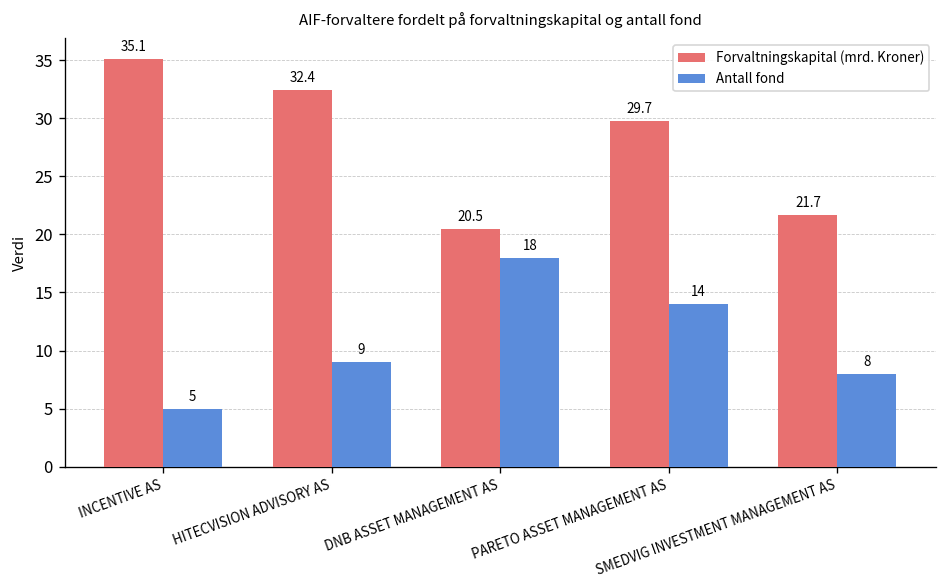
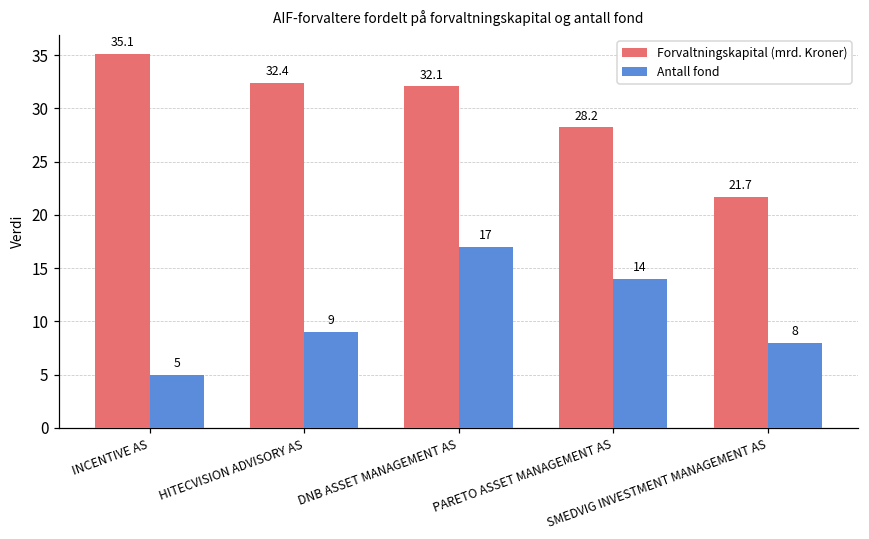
  {
    "Forvaltningskapital (mrd. Kroner)": {
      "INCENTIVE AS": 35.1,
      "HITECVISION ADVISORY AS": 32.4,
-     "DNB ASSET MANAGEMENT AS": 20.5,
-     "PARETO ASSET MANAGEMENT AS": 29.7,
+     "DNB ASSET MANAGEMENT AS": 32.1,
+     "PARETO ASSET MANAGEMENT AS": 28.2,
      "SMEDVIG INVESTMENT MANAGEMENT AS": 21.7
    },
    "Antall fond": {
      "INCENTIVE AS": 5,
      "HITECVISION ADVISORY AS": 9,
-     "DNB ASSET MANAGEMENT AS": 18,
+     "DNB ASSET MANAGEMENT AS": 17,
      "PARETO ASSET MANAGEMENT AS": 14,
      "SMEDVIG INVESTMENT MANAGEMENT AS": 8
    }
  }
